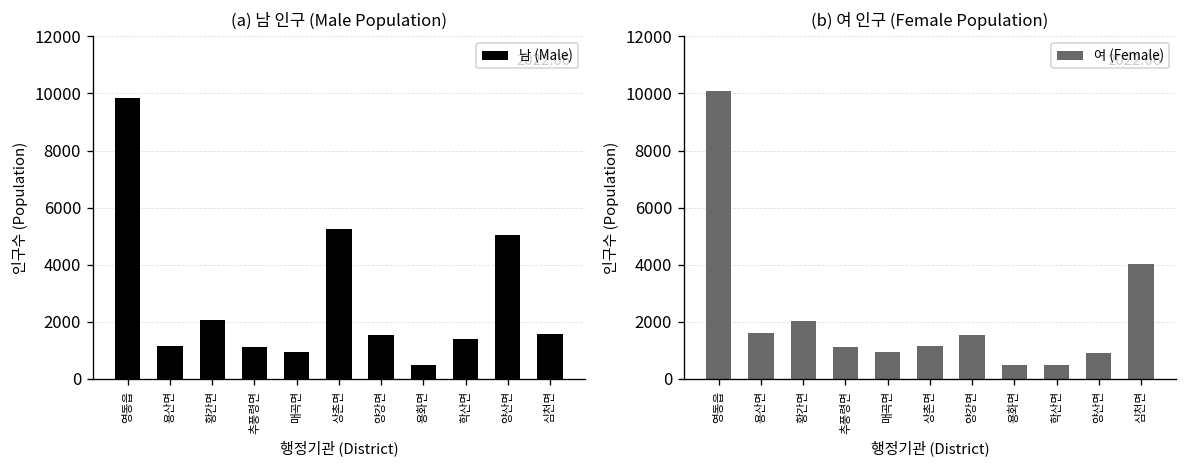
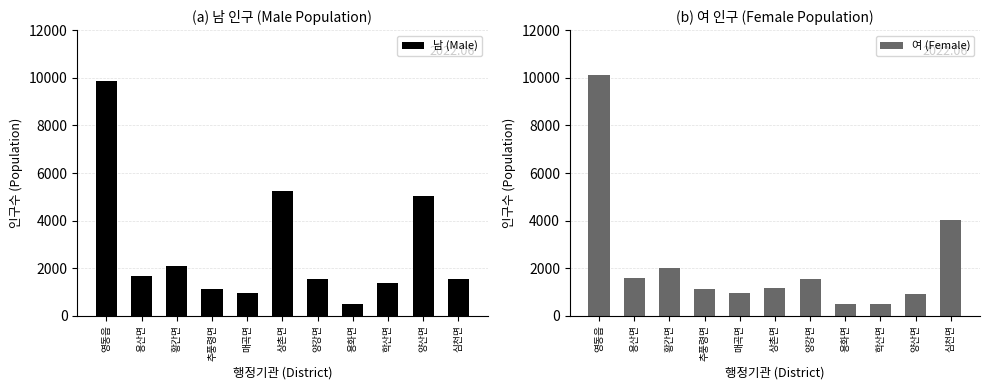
  {
    "(a) 남 인구 (Male Population)": {
      "영동읍": 9900,
-     "용산면": 1100,
+     "용산면": 1700,
      "황간면": 2100,
      "추풍령면": 1100,
      "매곡면": 900,
      "상촌면": 5200,
      "양강면": 1500,
      "용화면": 500,
      "학산면": 1400,
      "양산면": 5100,
      "심천면": 1600
    },
    "(b) 여 인구 (Female Population)": {
      "영동읍": 10100,
      "용산면": 1600,
      "황간면": 2000,
      "추풍령면": 1100,
      "매곡면": 900,
      "상촌면": 1200,
      "양강면": 1500,
      "용화면": 500,
      "학산면": 500,
      "양산면": 900,
      "심천면": 4000
    }
  }
